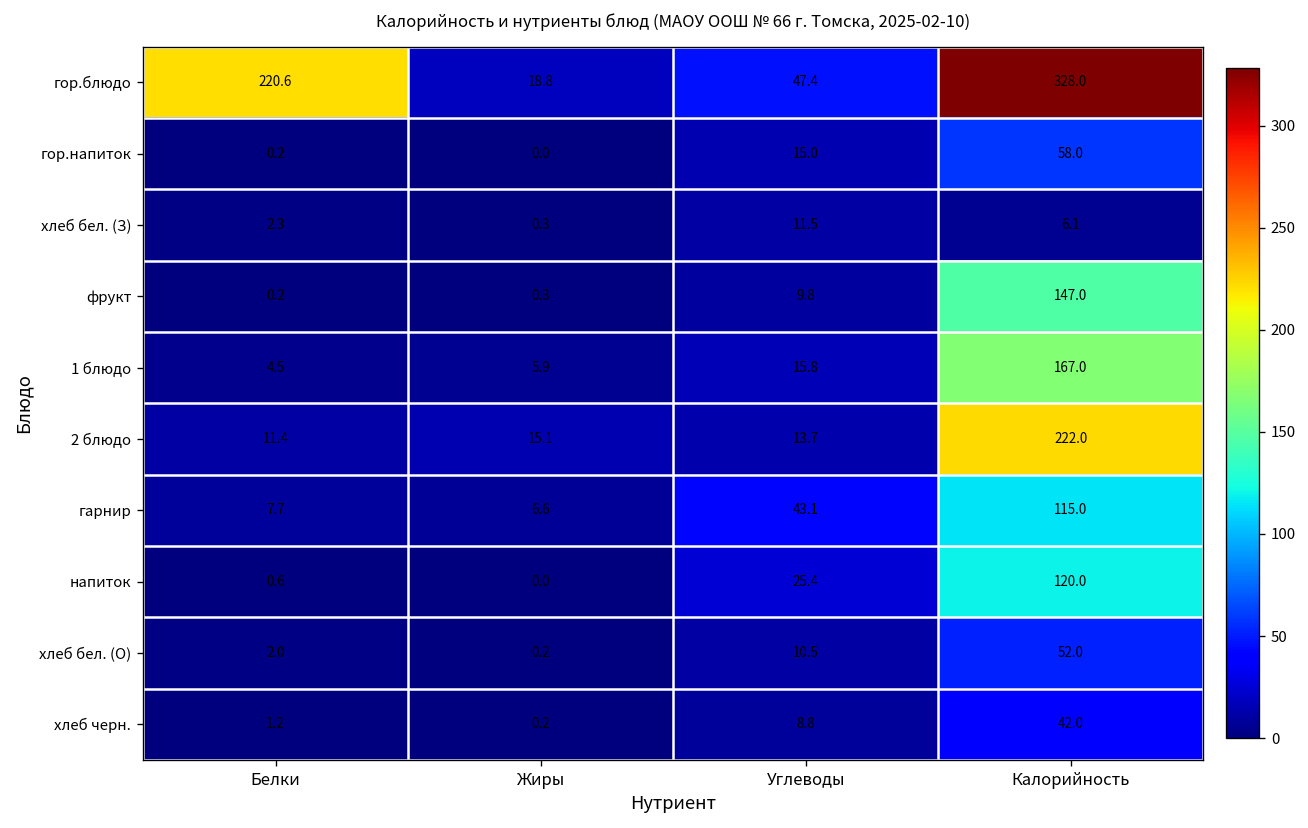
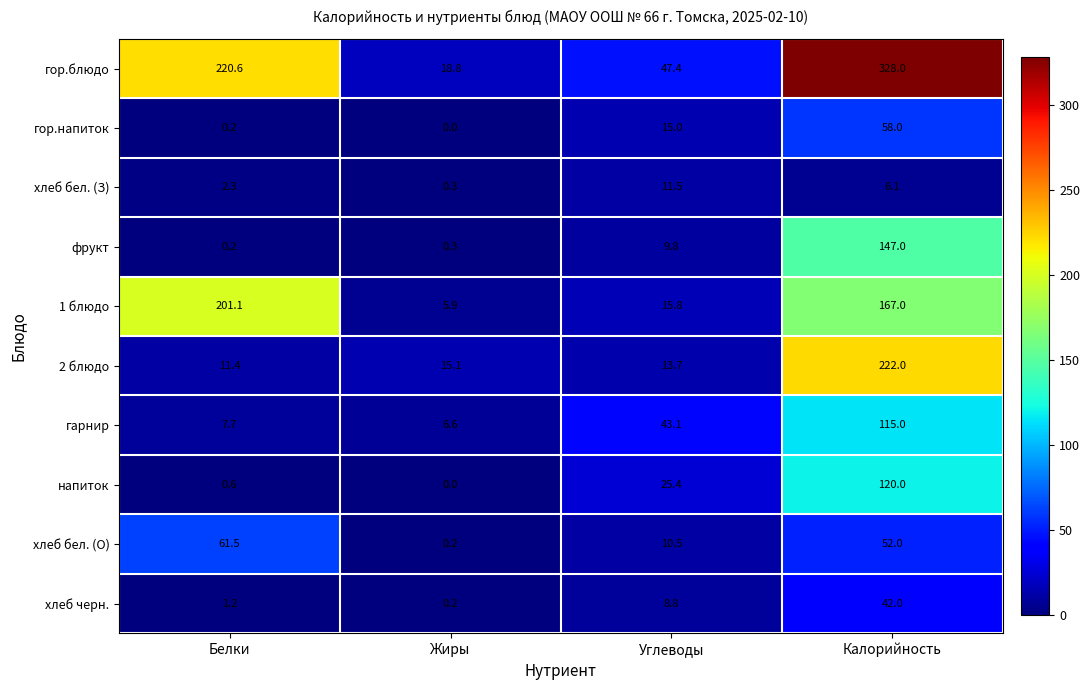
  {
    "гор.блюдо": {
      "Белки": 220.6,
      "Жиры": 18.8,
      "Углеводы": 47.4,
      "Калорийность": 328.0
    },
    "гор.напиток": {
      "Белки": 0.2,
      "Жиры": 0.0,
      "Углеводы": 15.0,
      "Калорийность": 58.0
    },
    "хлеб бел. (З)": {
      "Белки": 2.3,
      "Жиры": 0.3,
      "Углеводы": 11.5,
      "Калорийность": 6.1
    },
    "фрукт": {
      "Белки": 0.2,
      "Жиры": 0.3,
      "Углеводы": 9.8,
      "Калорийность": 147.0
    },
    "1 блюдо": {
-     "Белки": 4.5,
+     "Белки": 201.1,
      "Жиры": 5.9,
      "Углеводы": 15.8,
      "Калорийность": 167.0
    },
    "2 блюдо": {
      "Белки": 11.4,
      "Жиры": 15.1,
      "Углеводы": 13.7,
      "Калорийность": 222.0
    },
    "гарнир": {
      "Белки": 7.7,
      "Жиры": 6.6,
      "Углеводы": 43.1,
      "Калорийность": 115.0
    },
    "напиток": {
      "Белки": 0.6,
      "Жиры": 0.0,
      "Углеводы": 25.4,
      "Калорийность": 120.0
    },
    "хлеб бел. (О)": {
-     "Белки": 2.0,
+     "Белки": 61.5,
      "Жиры": 0.2,
      "Углеводы": 10.5,
      "Калорийность": 52.0
    },
    "хлеб черн.": {
      "Белки": 1.2,
      "Жиры": 0.2,
      "Углеводы": 8.8,
      "Калорийность": 42.0
    }
  }
